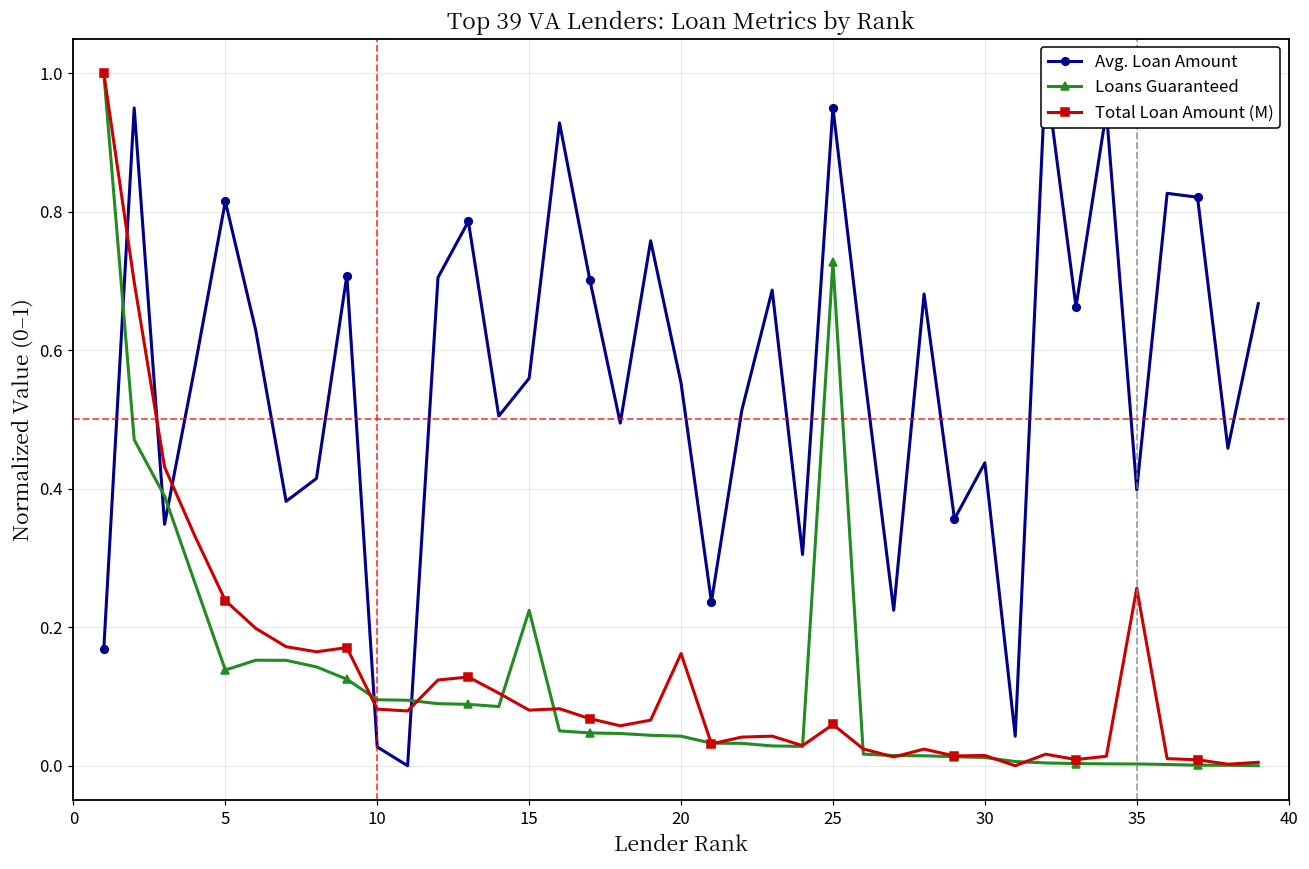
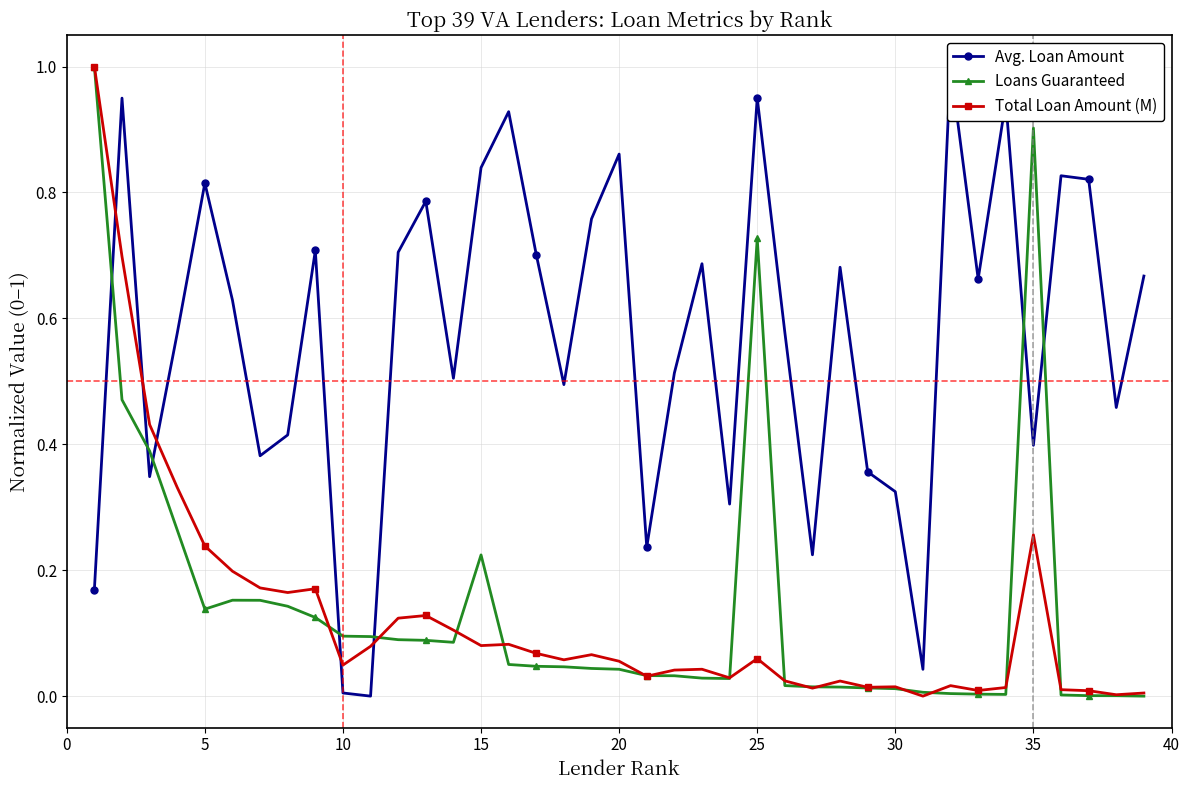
  {
    "Avg. Loan Amount": {
      "5": 0.81,
-     "10": 0.03,
-     "15": 0.56,
-     "20": 0.55,
+     "10": 0.01,
+     "15": 0.84,
+     "20": 0.86,
      "25": 0.95,
-     "30": 0.44,
+     "30": 0.32,
      "35": 0.40
    },
    "Loans Guaranteed": {
      "5": 0.14,
      "10": 0.10,
      "15": 0.22,
      "20": 0.04,
      "25": 0.73,
-     "35": 0.00
+     "35": 0.90
    },
    "Total Loan Amount (M)": {
      "5": 0.24,
-     "10": 0.08,
+     "10": 0.05,
      "15": 0.08,
-     "20": 0.16,
+     "20": 0.06,
      "25": 0.06,
      "35": 0.26
    }
  }
